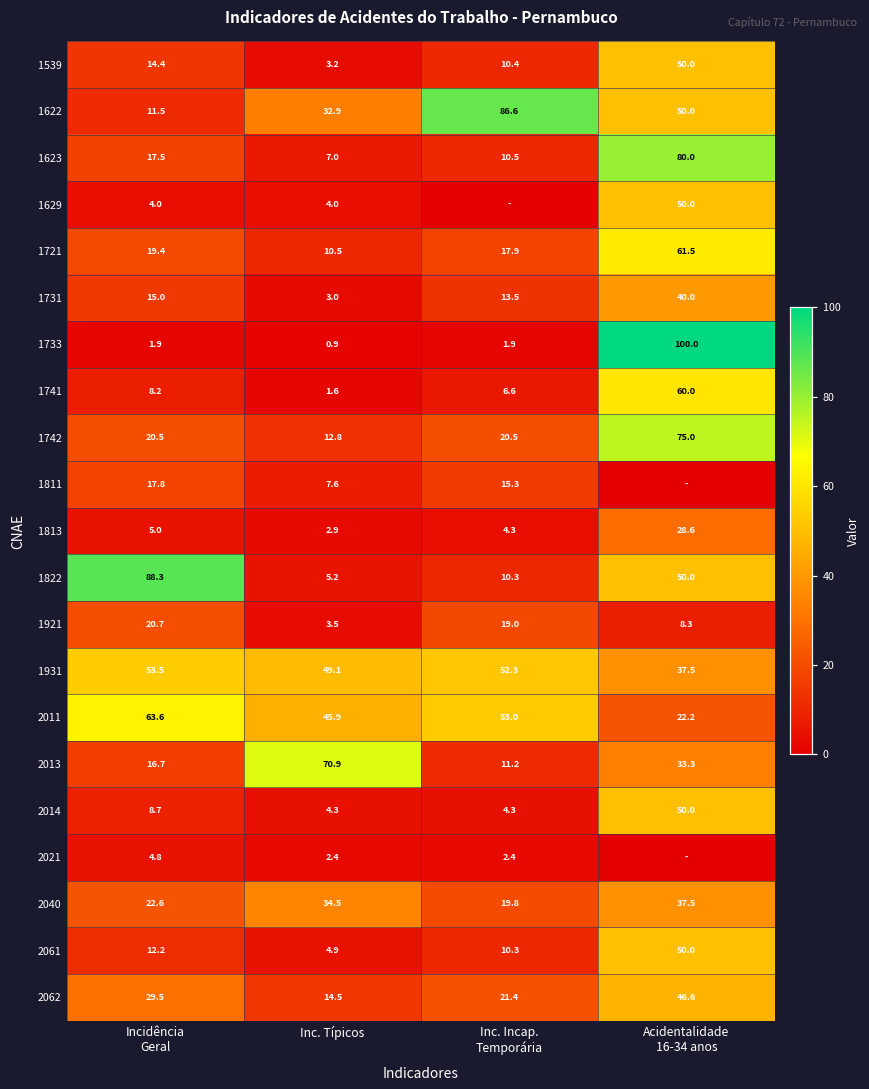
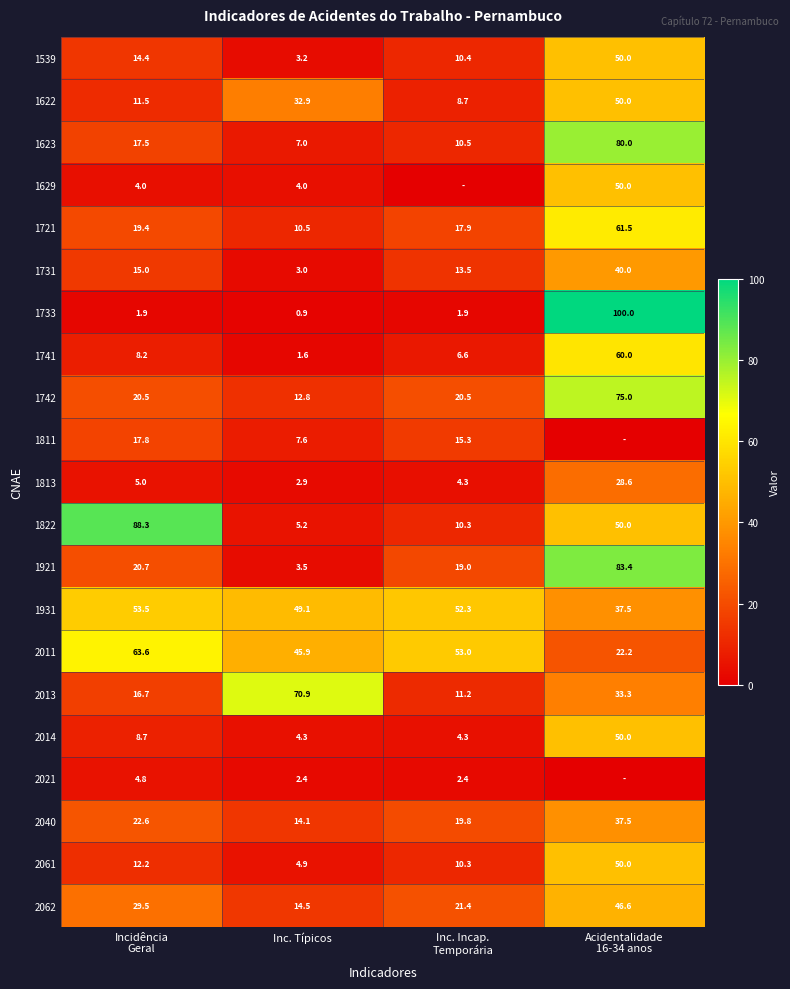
  {
    "1539": {
      "Incidência Geral": 14.4,
      "Inc. Típicos": 3.2,
      "Inc. Incap. Temporária": 10.4,
      "Acidentalidade 16-34 anos": 50.0
    },
    "1622": {
      "Incidência Geral": 11.5,
      "Inc. Típicos": 32.9,
-     "Inc. Incap. Temporária": 86.6,
+     "Inc. Incap. Temporária": 8.7,
      "Acidentalidade 16-34 anos": 50.0
    },
    "1623": {
      "Incidência Geral": 17.5,
      "Inc. Típicos": 7.0,
      "Inc. Incap. Temporária": 10.5,
      "Acidentalidade 16-34 anos": 80.0
    },
    "1629": {
      "Incidência Geral": 4.0,
      "Inc. Típicos": 4.0,
      "Acidentalidade 16-34 anos": 50.0
    },
    "1721": {
      "Incidência Geral": 19.4,
      "Inc. Típicos": 10.5,
      "Inc. Incap. Temporária": 17.9,
      "Acidentalidade 16-34 anos": 61.5
    },
    "1731": {
      "Incidência Geral": 15.0,
      "Inc. Típicos": 3.0,
      "Inc. Incap. Temporária": 13.5,
      "Acidentalidade 16-34 anos": 40.0
    },
    "1733": {
      "Incidência Geral": 1.9,
      "Inc. Típicos": 0.9,
      "Inc. Incap. Temporária": 1.9,
      "Acidentalidade 16-34 anos": 100.0
    },
    "1741": {
      "Incidência Geral": 8.2,
      "Inc. Típicos": 1.6,
      "Inc. Incap. Temporária": 6.6,
      "Acidentalidade 16-34 anos": 60.0
    },
    "1742": {
      "Incidência Geral": 20.5,
      "Inc. Típicos": 12.8,
      "Inc. Incap. Temporária": 20.5,
      "Acidentalidade 16-34 anos": 75.0
    },
    "1811": {
      "Incidência Geral": 17.8,
      "Inc. Típicos": 7.6,
      "Inc. Incap. Temporária": 15.3
    },
    "1813": {
      "Incidência Geral": 5.0,
      "Inc. Típicos": 2.9,
      "Inc. Incap. Temporária": 4.3,
      "Acidentalidade 16-34 anos": 28.6
    },
    "1822": {
      "Incidência Geral": 88.3,
      "Inc. Típicos": 5.2,
      "Inc. Incap. Temporária": 10.3,
      "Acidentalidade 16-34 anos": 50.0
    },
    "1921": {
      "Incidência Geral": 20.7,
      "Inc. Típicos": 3.5,
      "Inc. Incap. Temporária": 19.0,
-     "Acidentalidade 16-34 anos": 8.3
+     "Acidentalidade 16-34 anos": 83.4
    },
    "1931": {
      "Incidência Geral": 53.5,
      "Inc. Típicos": 49.1,
      "Inc. Incap. Temporária": 52.3,
      "Acidentalidade 16-34 anos": 37.5
    },
    "2011": {
      "Incidência Geral": 63.6,
      "Inc. Típicos": 45.9,
      "Inc. Incap. Temporária": 53.0,
      "Acidentalidade 16-34 anos": 22.2
    },
    "2013": {
      "Incidência Geral": 16.7,
      "Inc. Típicos": 70.9,
      "Inc. Incap. Temporária": 11.2,
      "Acidentalidade 16-34 anos": 33.3
    },
    "2014": {
      "Incidência Geral": 8.7,
      "Inc. Típicos": 4.3,
      "Inc. Incap. Temporária": 4.3,
      "Acidentalidade 16-34 anos": 50.0
    },
    "2021": {
      "Incidência Geral": 4.8,
      "Inc. Típicos": 2.4,
      "Inc. Incap. Temporária": 2.4
    },
    "2040": {
      "Incidência Geral": 22.6,
-     "Inc. Típicos": 34.5,
+     "Inc. Típicos": 14.1,
      "Inc. Incap. Temporária": 19.8,
      "Acidentalidade 16-34 anos": 37.5
    },
    "2061": {
      "Incidência Geral": 12.2,
      "Inc. Típicos": 4.9,
      "Inc. Incap. Temporária": 10.3,
      "Acidentalidade 16-34 anos": 50.0
    },
    "2062": {
      "Incidência Geral": 29.5,
      "Inc. Típicos": 14.5,
      "Inc. Incap. Temporária": 21.4,
      "Acidentalidade 16-34 anos": 46.6
    }
  }
